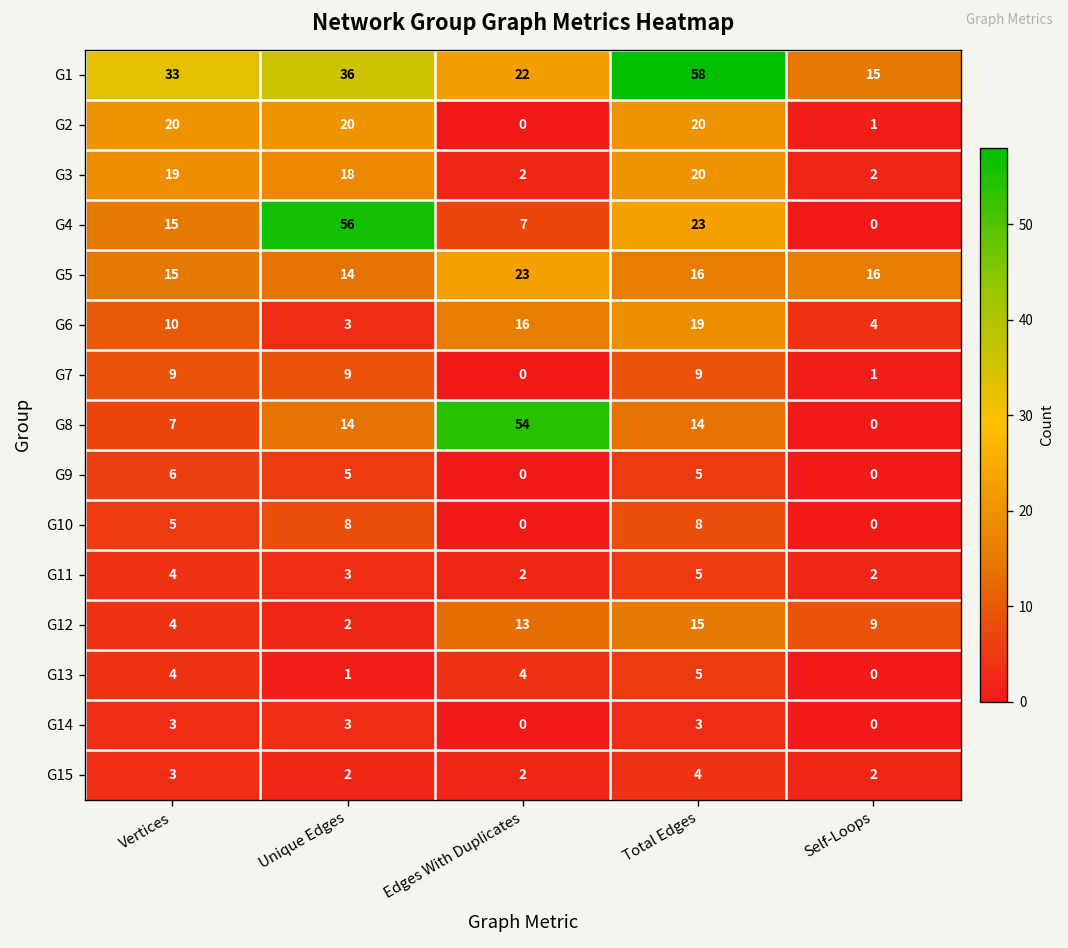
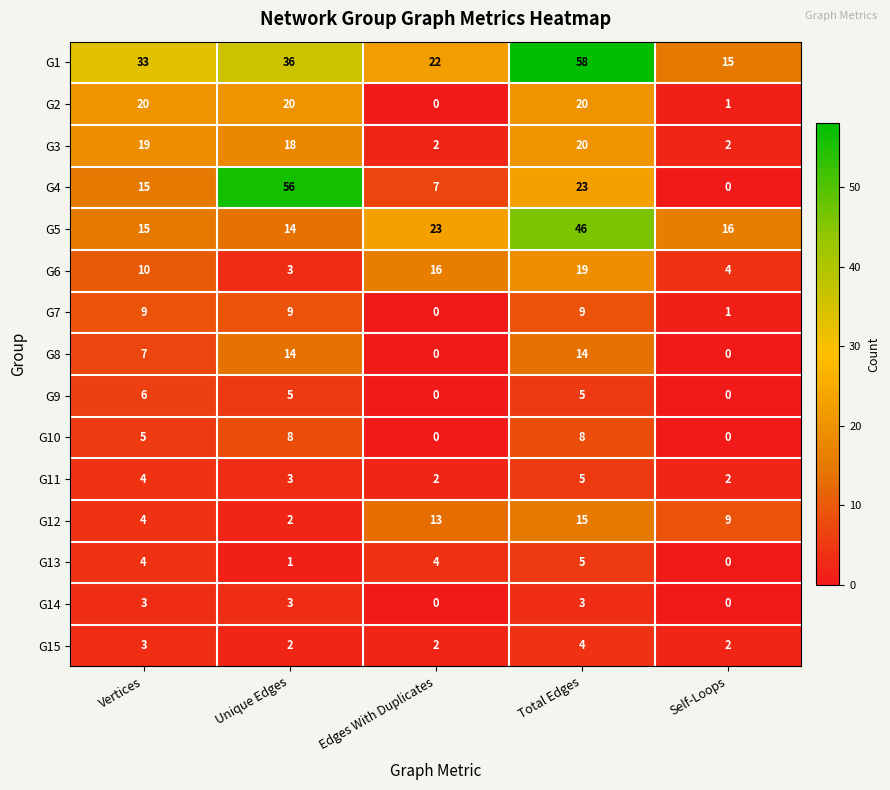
  {
    "G1": {
      "Vertices": 33,
      "Unique Edges": 36,
      "Edges With Duplicates": 22,
      "Total Edges": 58,
      "Self-Loops": 15
    },
    "G2": {
      "Vertices": 20,
      "Unique Edges": 20,
      "Edges With Duplicates": 0,
      "Total Edges": 20,
      "Self-Loops": 1
    },
    "G3": {
      "Vertices": 19,
      "Unique Edges": 18,
      "Edges With Duplicates": 2,
      "Total Edges": 20,
      "Self-Loops": 2
    },
    "G4": {
      "Vertices": 15,
      "Unique Edges": 56,
      "Edges With Duplicates": 7,
      "Total Edges": 23,
      "Self-Loops": 0
    },
    "G5": {
      "Vertices": 15,
      "Unique Edges": 14,
      "Edges With Duplicates": 23,
-     "Total Edges": 16,
+     "Total Edges": 46,
      "Self-Loops": 16
    },
    "G6": {
      "Vertices": 10,
      "Unique Edges": 3,
      "Edges With Duplicates": 16,
      "Total Edges": 19,
      "Self-Loops": 4
    },
    "G7": {
      "Vertices": 9,
      "Unique Edges": 9,
      "Edges With Duplicates": 0,
      "Total Edges": 9,
      "Self-Loops": 1
    },
    "G8": {
      "Vertices": 7,
      "Unique Edges": 14,
-     "Edges With Duplicates": 54,
+     "Edges With Duplicates": 0,
      "Total Edges": 14,
      "Self-Loops": 0
    },
    "G9": {
      "Vertices": 6,
      "Unique Edges": 5,
      "Edges With Duplicates": 0,
      "Total Edges": 5,
      "Self-Loops": 0
    },
    "G10": {
      "Vertices": 5,
      "Unique Edges": 8,
      "Edges With Duplicates": 0,
      "Total Edges": 8,
      "Self-Loops": 0
    },
    "G11": {
      "Vertices": 4,
      "Unique Edges": 3,
      "Edges With Duplicates": 2,
      "Total Edges": 5,
      "Self-Loops": 2
    },
    "G12": {
      "Vertices": 4,
      "Unique Edges": 2,
      "Edges With Duplicates": 13,
      "Total Edges": 15,
      "Self-Loops": 9
    },
    "G13": {
      "Vertices": 4,
      "Unique Edges": 1,
      "Edges With Duplicates": 4,
      "Total Edges": 5,
      "Self-Loops": 0
    },
    "G14": {
      "Vertices": 3,
      "Unique Edges": 3,
      "Edges With Duplicates": 0,
      "Total Edges": 3,
      "Self-Loops": 0
    },
    "G15": {
      "Vertices": 3,
      "Unique Edges": 2,
      "Edges With Duplicates": 2,
      "Total Edges": 4,
      "Self-Loops": 2
    }
  }
